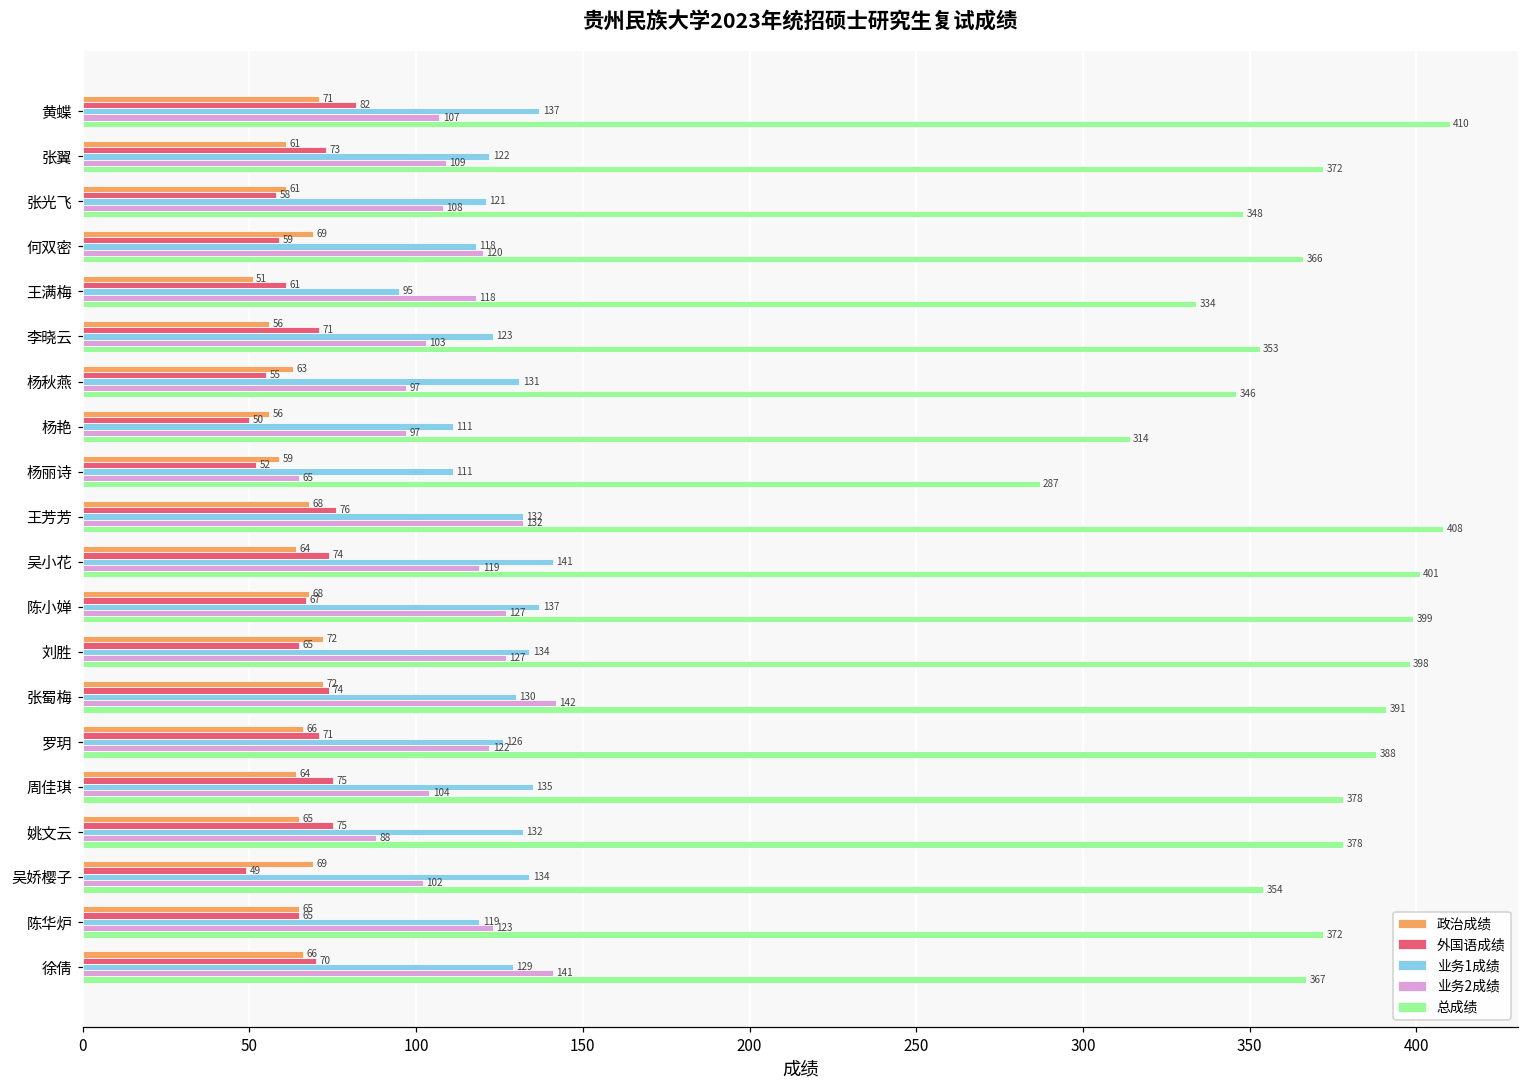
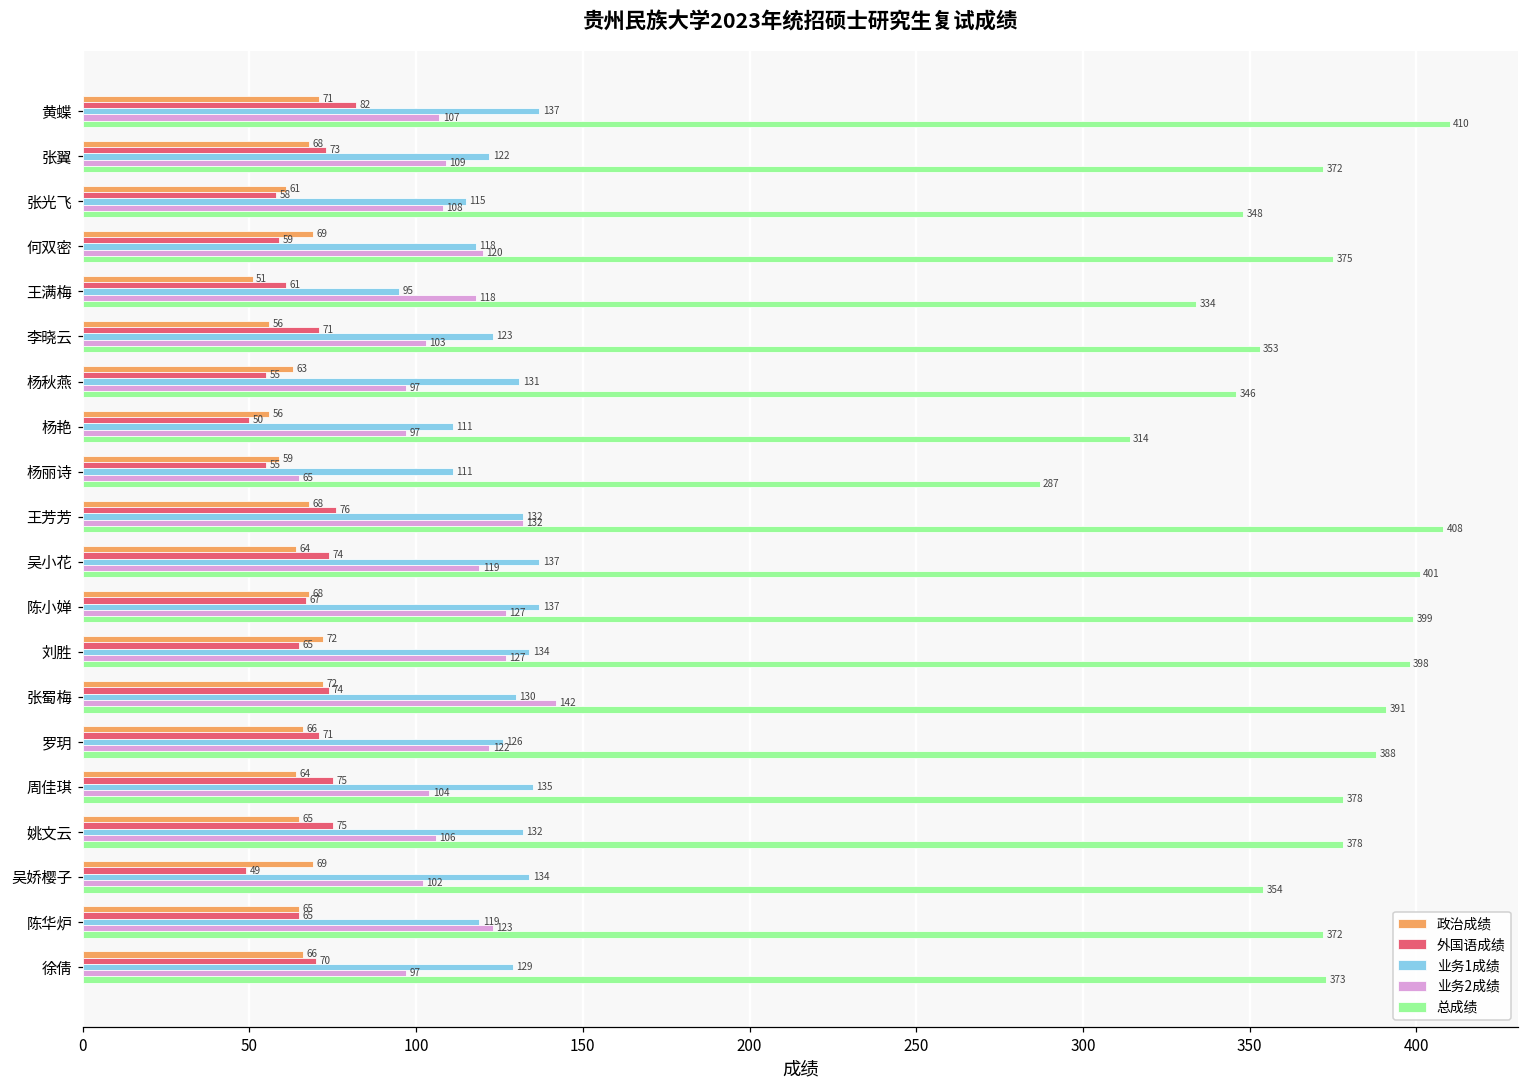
  {
    "政治成绩": {
      "黄蝶": 71,
-     "张翼": 61,
+     "张翼": 68,
      "张光飞": 61,
      "何双密": 69,
      "王满梅": 51,
      "李晓云": 56,
      "杨秋燕": 63,
      "杨艳": 56,
      "杨丽诗": 59,
      "王芳芳": 68,
      "吴小花": 64,
      "刘胜": 72,
      "张蜀梅": 72,
      "罗玥": 66,
      "周佳琪": 64,
      "姚文云": 65,
      "吴娇樱子": 69,
      "徐倩": 66
    },
    "外国语成绩": {
      "黄蝶": 82,
      "张翼": 73,
      "张光飞": 58,
      "何双密": 59,
      "王满梅": 61,
      "李晓云": 71,
      "杨秋燕": 55,
      "杨艳": 50,
-     "杨丽诗": 52,
+     "杨丽诗": 55,
      "王芳芳": 76,
      "吴小花": 74,
      "刘胜": 65,
      "罗玥": 71,
      "周佳琪": 75,
      "姚文云": 75,
      "吴娇樱子": 49,
      "徐倩": 70
    },
    "业务1成绩": {
      "黄蝶": 137,
      "张翼": 122,
-     "张光飞": 121,
+     "张光飞": 115,
      "王满梅": 95,
      "李晓云": 123,
      "杨秋燕": 131,
      "杨艳": 111,
      "杨丽诗": 111,
-     "吴小花": 141,
+     "吴小花": 137,
      "陈小婵": 137,
      "刘胜": 134,
      "张蜀梅": 130,
      "罗玥": 126,
      "周佳琪": 135,
      "姚文云": 132,
      "吴娇樱子": 134,
      "陈华炉": 119,
      "徐倩": 129
    },
    "业务2成绩": {
      "黄蝶": 107,
      "张翼": 109,
      "张光飞": 108,
      "王满梅": 118,
      "李晓云": 103,
      "杨秋燕": 97,
      "杨艳": 97,
      "杨丽诗": 65,
      "吴小花": 119,
      "陈小婵": 127,
      "刘胜": 127,
      "张蜀梅": 142,
      "罗玥": 122,
      "周佳琪": 104,
-     "姚文云": 88,
+     "姚文云": 106,
      "吴娇樱子": 102,
      "陈华炉": 123,
-     "徐倩": 141
+     "徐倩": 97
    },
    "总成绩": {
      "黄蝶": 410,
      "张翼": 372,
      "张光飞": 348,
-     "何双密": 366,
+     "何双密": 375,
      "王满梅": 334,
      "李晓云": 353,
      "杨秋燕": 346,
      "杨艳": 314,
      "杨丽诗": 287,
      "王芳芳": 408,
      "吴小花": 401,
      "陈小婵": 399,
      "刘胜": 398,
      "张蜀梅": 391,
      "罗玥": 388,
      "周佳琪": 378,
      "姚文云": 378,
      "吴娇樱子": 354,
      "陈华炉": 372,
-     "徐倩": 367
+     "徐倩": 373
    }
  }
